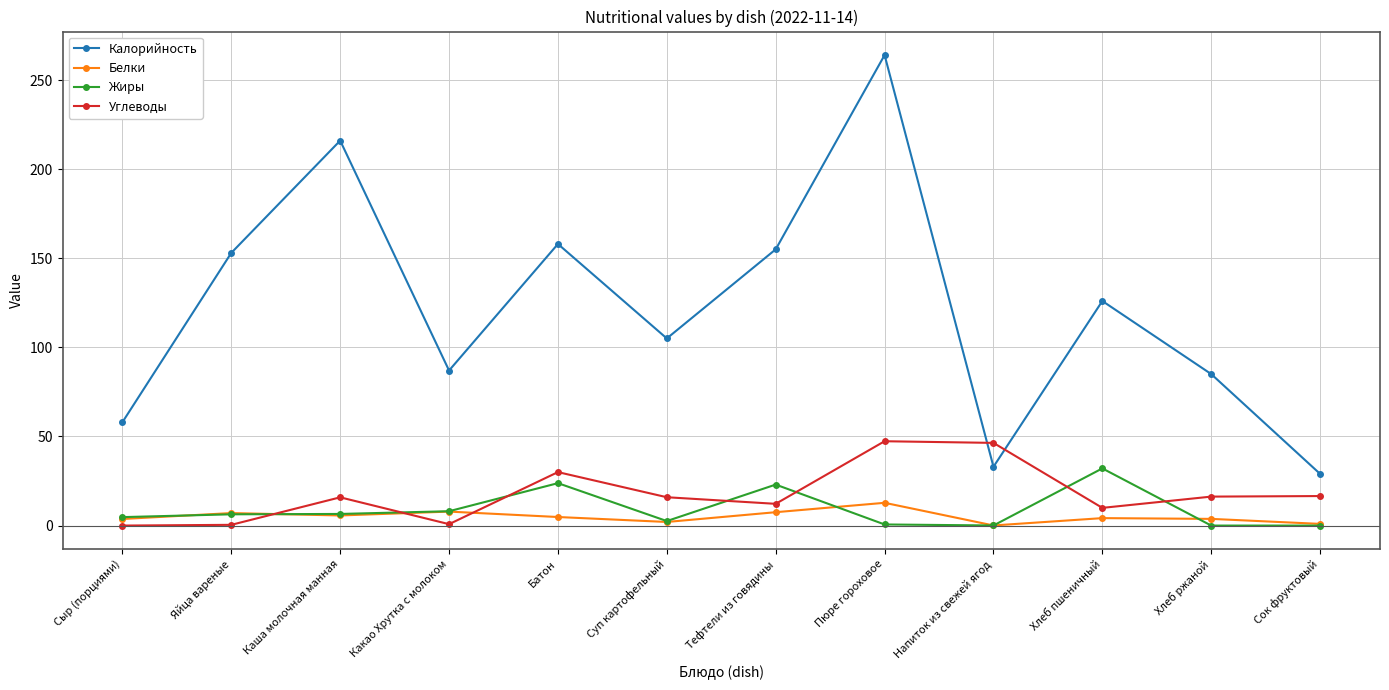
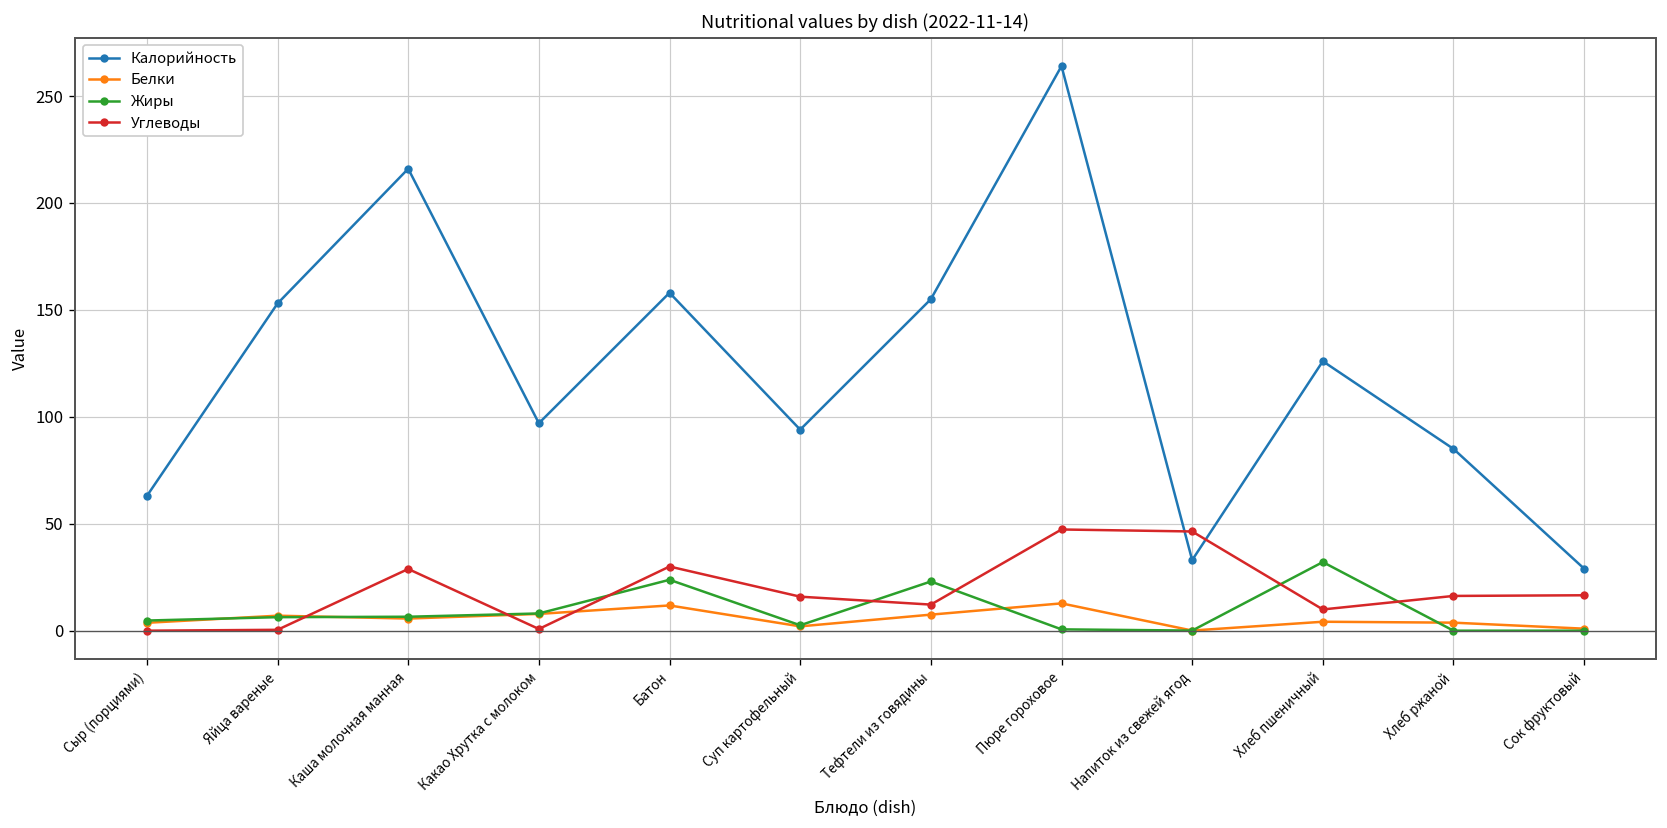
  {
    "Калорийность": {
-     "Сыр (порциями)": 58,
+     "Сыр (порциями)": 63,
      "Яйца вареные": 153,
      "Каша молочная манная": 216,
-     "Какао Хрутка с молоком": 87,
+     "Какао Хрутка с молоком": 97,
      "Батон": 158,
-     "Суп картофельный": 105,
+     "Суп картофельный": 94,
      "Тефтели из говядины": 155,
      "Пюре гороховое": 264,
      "Напиток из свежей ягод": 33,
      "Хлеб пшеничный": 126,
      "Хлеб ржаной": 85,
      "Сок фруктовый": 29
    },
    "Белки": {
-     "Батон": 5,
+     "Батон": 12,
      "Тефтели из говядины": 8,
      "Пюре гороховое": 13,
      "Хлеб пшеничный": 4,
      "Хлеб ржаной": 4
    },
    "Жиры": {
      "Батон": 24,
      "Тефтели из говядины": 23,
      "Пюре гороховое": 1,
      "Хлеб пшеничный": 32,
      "Хлеб ржаной": 0
    },
    "Углеводы": {
      "Сыр (порциями)": 0,
      "Яйца вареные": 0,
-     "Каша молочная манная": 16,
+     "Каша молочная манная": 29,
      "Какао Хрутка с молоком": 1,
      "Батон": 30,
      "Суп картофельный": 16,
      "Тефтели из говядины": 12,
      "Пюре гороховое": 47,
      "Напиток из свежей ягод": 46,
      "Хлеб пшеничный": 10,
      "Хлеб ржаной": 16,
      "Сок фруктовый": 17
    }
  }
